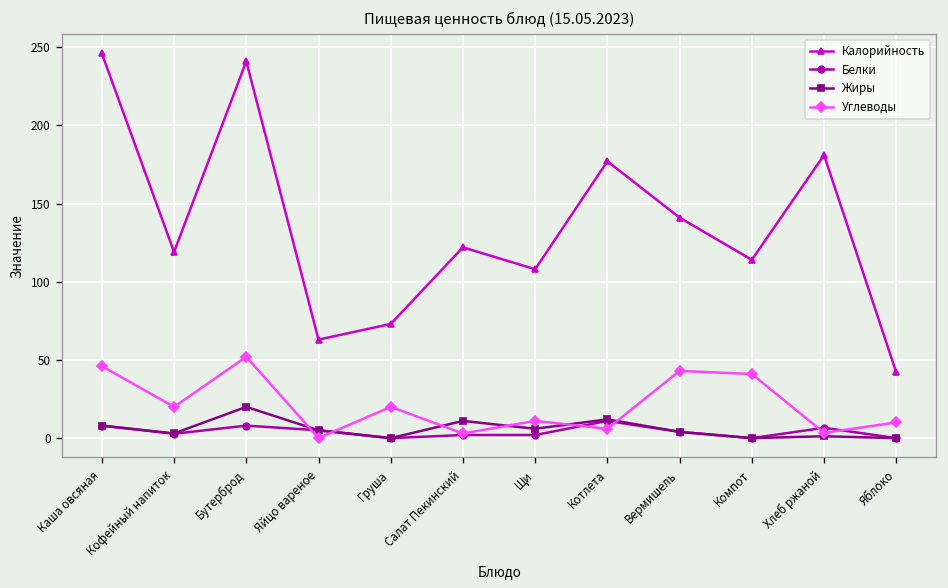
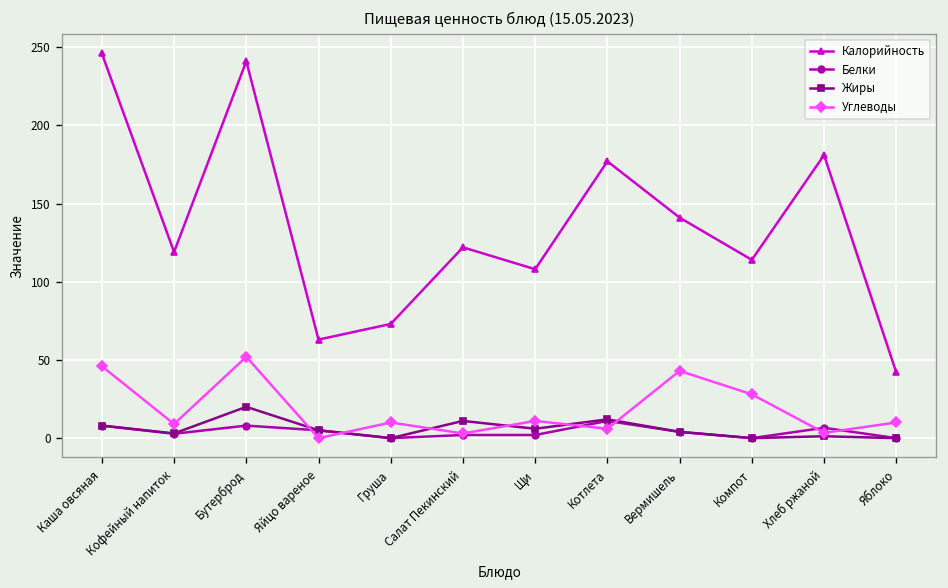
  {
    "Углеводы": {
      "Каша овсяная": 46,
-     "Кофейный напиток": 20,
+     "Кофейный напиток": 9,
      "Бутерброд": 52,
      "Яйцо вареное": 0,
-     "Груша": 20,
+     "Груша": 10,
      "Щи": 11,
      "Котлета": 6,
      "Вермишель": 43,
-     "Компот": 41,
+     "Компот": 28,
      "Хлеб ржаной": 3,
      "Яблоко": 10
    }
  }
